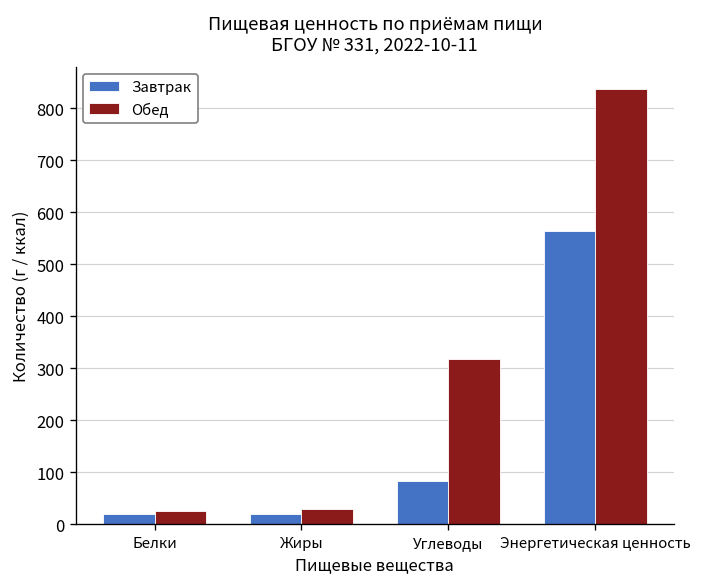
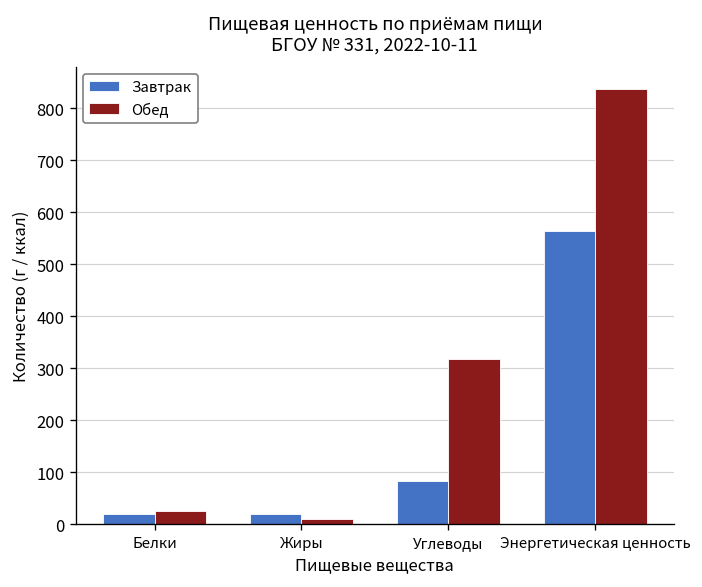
  {
    "Завтрак": {
      "Белки": 20,
      "Жиры": 20,
      "Углеводы": 80,
      "Энергетическая ценность": 560
    },
    "Обед": {
      "Белки": 30,
-     "Жиры": 30,
+     "Жиры": 10,
      "Углеводы": 320,
      "Энергетическая ценность": 840
    }
  }
